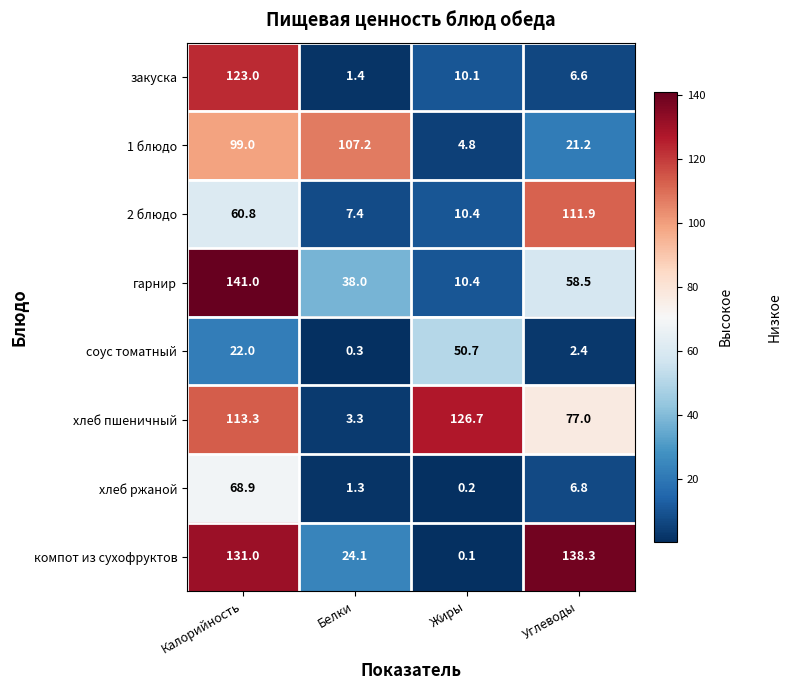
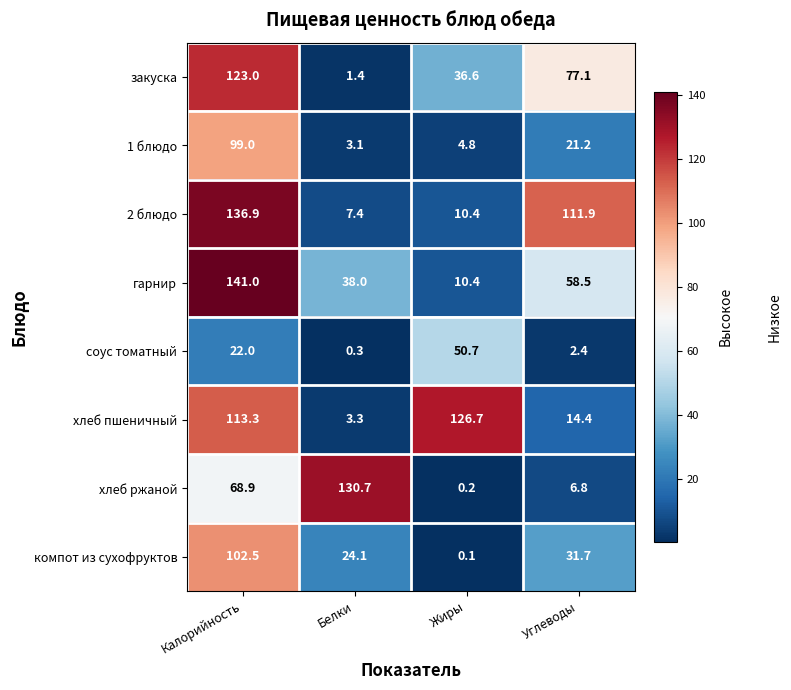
  {
    "закуска": {
      "Калорийность": 123.0,
      "Белки": 1.4,
-     "Жиры": 10.1,
-     "Углеводы": 6.6
+     "Жиры": 36.6,
+     "Углеводы": 77.1
    },
    "1 блюдо": {
      "Калорийность": 99.0,
-     "Белки": 107.2,
+     "Белки": 3.1,
      "Жиры": 4.8,
      "Углеводы": 21.2
    },
    "2 блюдо": {
-     "Калорийность": 60.8,
+     "Калорийность": 136.9,
      "Белки": 7.4,
      "Жиры": 10.4,
      "Углеводы": 111.9
    },
    "гарнир": {
      "Калорийность": 141.0,
      "Белки": 38.0,
      "Жиры": 10.4,
      "Углеводы": 58.5
    },
    "соус томатный": {
      "Калорийность": 22.0,
      "Белки": 0.3,
      "Жиры": 50.7,
      "Углеводы": 2.4
    },
    "хлеб пшеничный": {
      "Калорийность": 113.3,
      "Белки": 3.3,
      "Жиры": 126.7,
-     "Углеводы": 77.0
+     "Углеводы": 14.4
    },
    "хлеб ржаной": {
      "Калорийность": 68.9,
-     "Белки": 1.3,
+     "Белки": 130.7,
      "Жиры": 0.2,
      "Углеводы": 6.8
    },
    "компот из сухофруктов": {
-     "Калорийность": 131.0,
+     "Калорийность": 102.5,
      "Белки": 24.1,
      "Жиры": 0.1,
-     "Углеводы": 138.3
+     "Углеводы": 31.7
    }
  }
